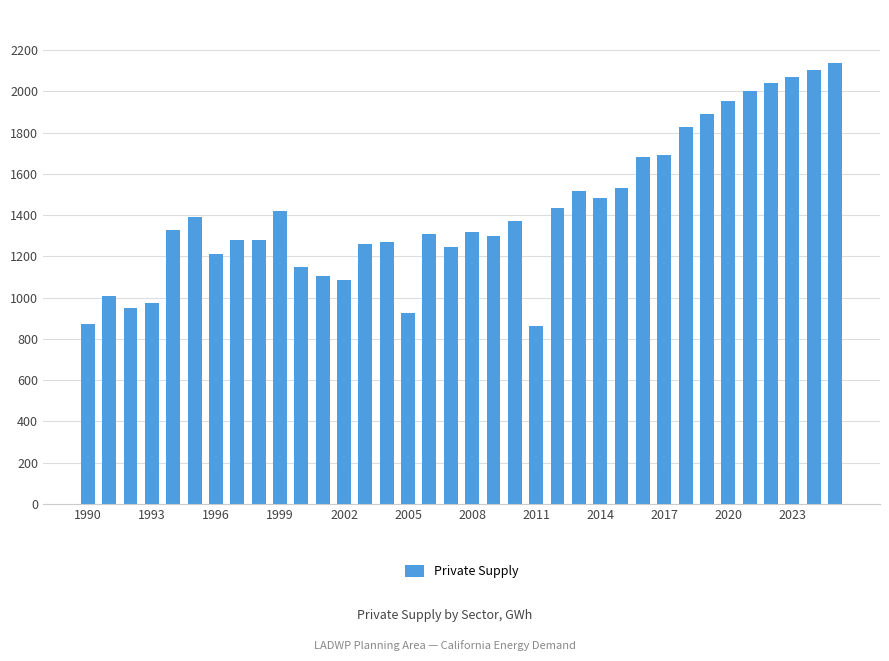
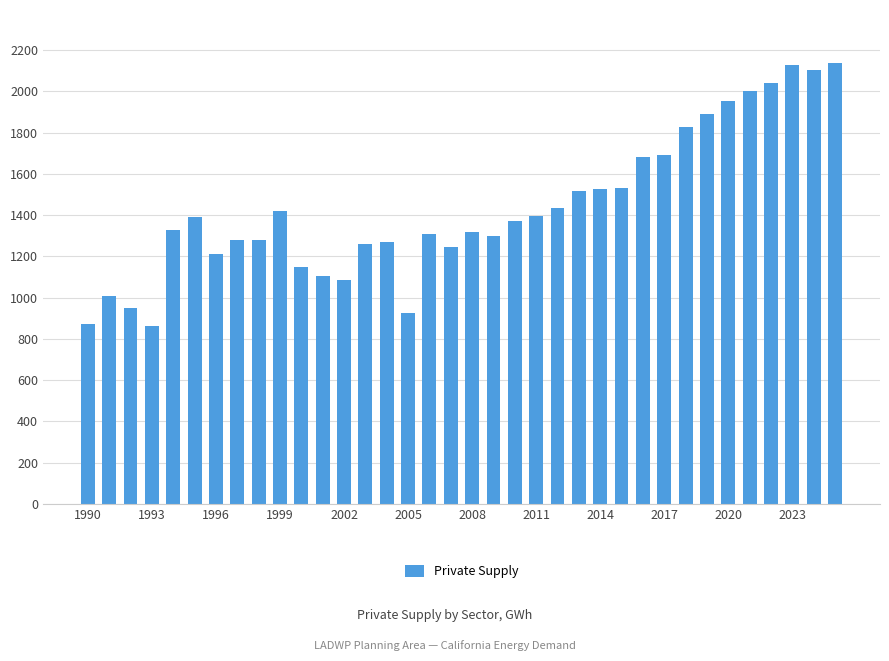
  {
    "1990": 870,
-   "1993": 970,
+   "1993": 860,
    "1996": 1210,
    "1999": 1420,
    "2002": 1080,
    "2005": 920,
    "2008": 1320,
-   "2011": 860,
-   "2014": 1480,
+   "2011": 1390,
+   "2014": 1530,
    "2017": 1690,
    "2020": 1950,
-   "2023": 2070
+   "2023": 2130
  }
